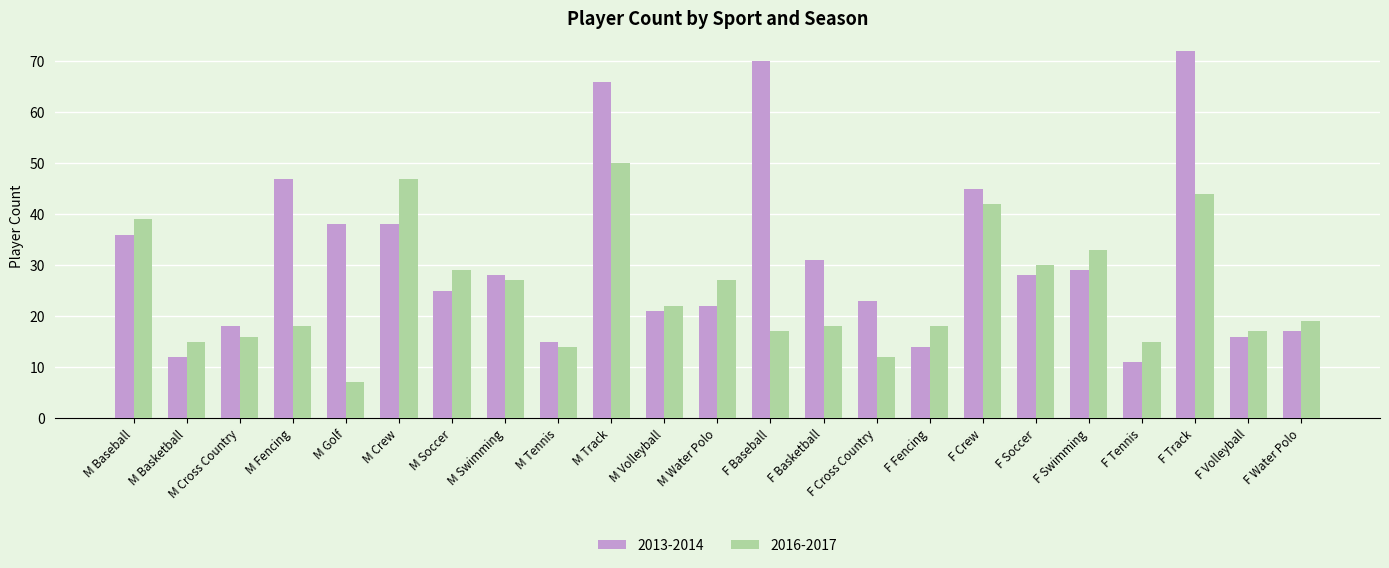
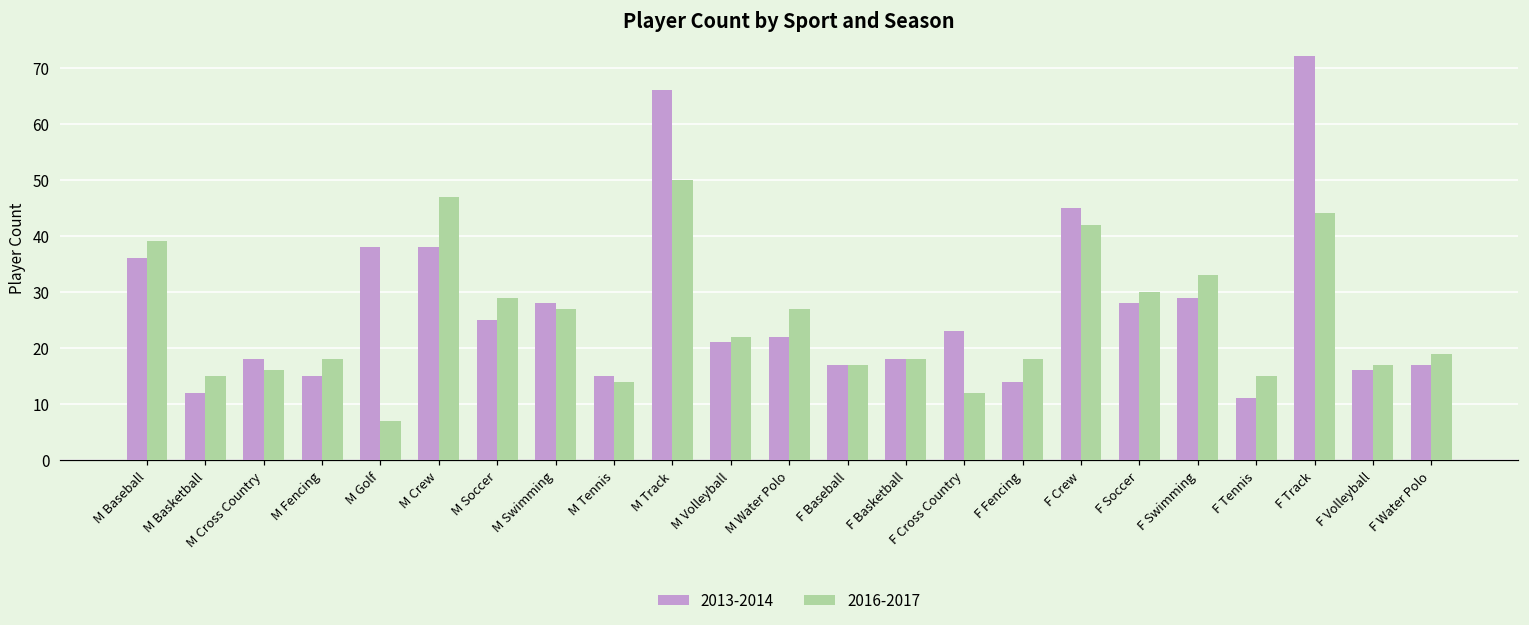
  {
    "2013-2014": {
      "M Baseball": 36,
      "M Basketball": 12,
      "M Cross Country": 18,
-     "M Fencing": 47,
+     "M Fencing": 15,
      "M Golf": 38,
      "M Crew": 38,
      "M Soccer": 25,
      "M Swimming": 28,
      "M Tennis": 15,
      "M Track": 66,
      "M Volleyball": 21,
      "M Water Polo": 22,
-     "F Baseball": 70,
-     "F Basketball": 31,
+     "F Baseball": 17,
+     "F Basketball": 18,
      "F Cross Country": 23,
      "F Fencing": 14,
      "F Crew": 45,
      "F Soccer": 28,
      "F Swimming": 29,
      "F Tennis": 11,
      "F Track": 72,
      "F Volleyball": 16,
      "F Water Polo": 17
    },
    "2016-2017": {
      "M Baseball": 39,
      "M Basketball": 15,
      "M Cross Country": 16,
      "M Fencing": 18,
      "M Golf": 7,
      "M Crew": 47,
      "M Soccer": 29,
      "M Swimming": 27,
      "M Tennis": 14,
      "M Track": 50,
      "M Volleyball": 22,
      "M Water Polo": 27,
      "F Baseball": 17,
      "F Basketball": 18,
      "F Cross Country": 12,
      "F Fencing": 18,
      "F Crew": 42,
      "F Soccer": 30,
      "F Swimming": 33,
      "F Tennis": 15,
      "F Track": 44,
      "F Volleyball": 17,
      "F Water Polo": 19
    }
  }
